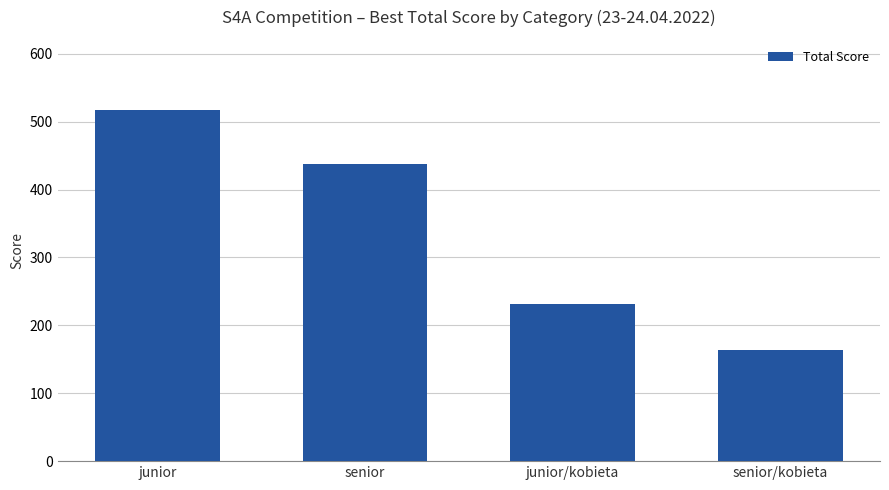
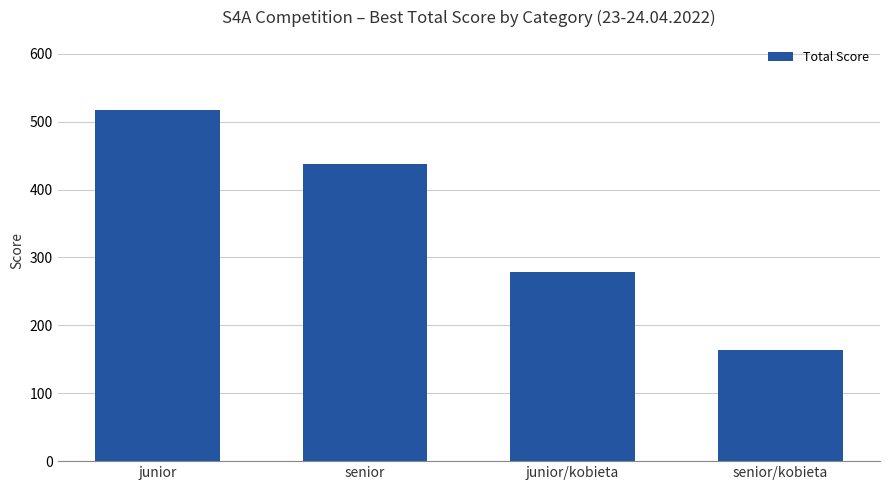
  {
    "junior": 520,
    "senior": 440,
-   "junior/kobieta": 230,
+   "junior/kobieta": 280,
    "senior/kobieta": 160
  }
